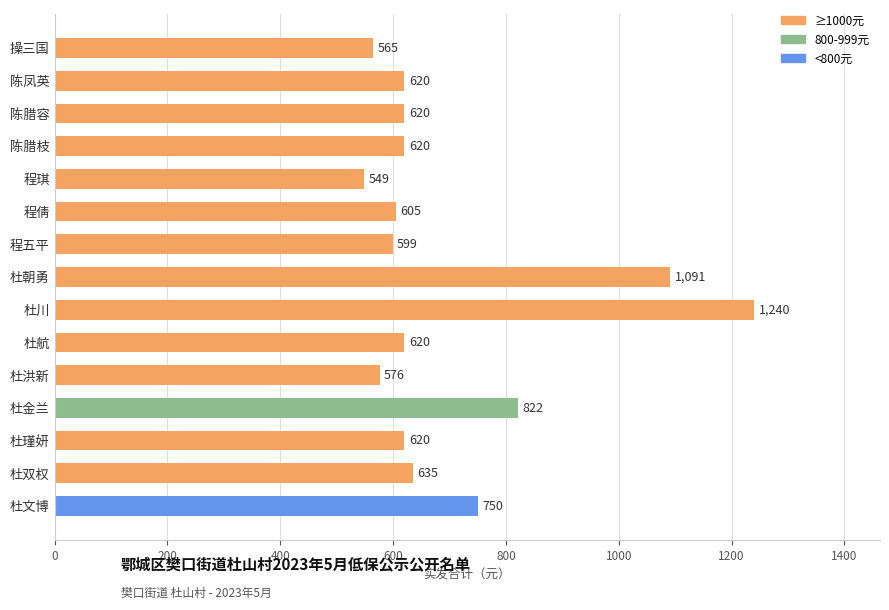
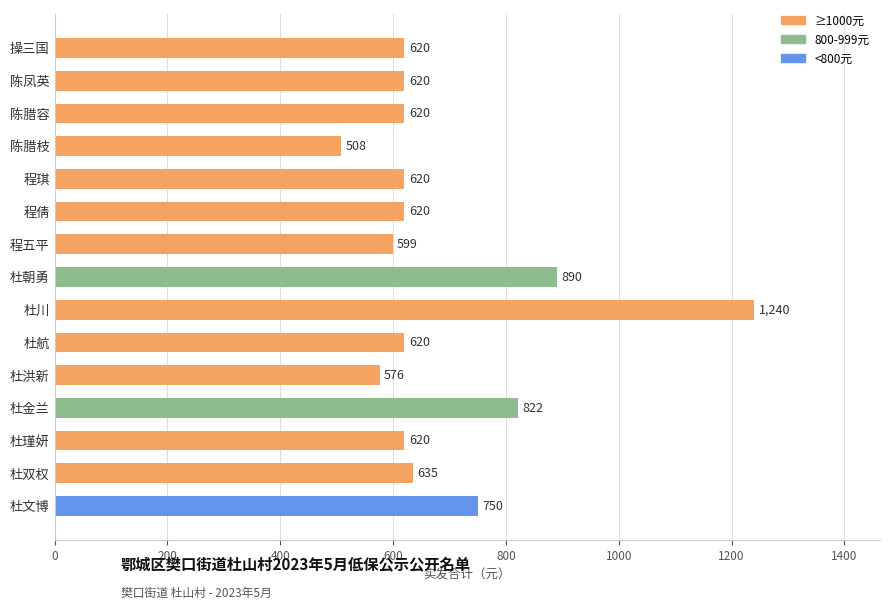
  {
-   "操三国": "565",
+   "操三国": "620",
    "陈凤英": "620",
    "陈腊容": "620",
-   "陈腊枝": "620",
-   "程琪": "549",
-   "程倩": "605",
+   "陈腊枝": "508",
+   "程琪": "620",
+   "程倩": "620",
    "程五平": "599",
-   "杜朝勇": "1,091",
+   "杜朝勇": "890",
    "杜川": "1,240",
    "杜航": "620",
    "杜洪新": "576",
    "杜金兰": "822",
    "杜瑾妍": "620",
    "杜双权": "635",
    "杜文博": "750"
  }
